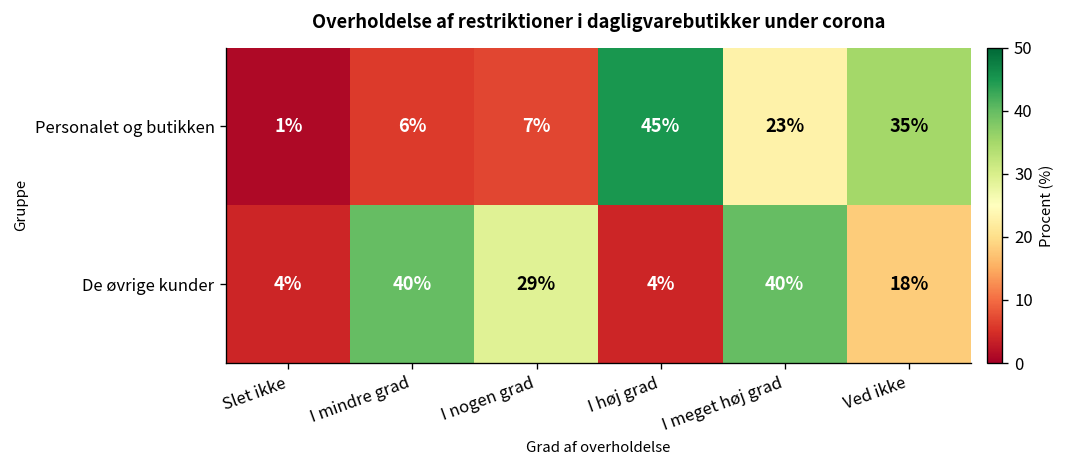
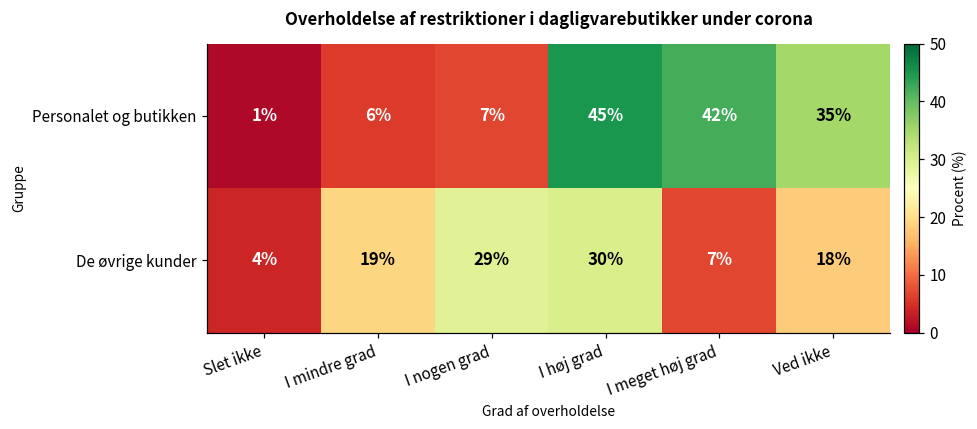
  {
    "Personalet og butikken": {
      "Slet ikke": "1%",
      "I mindre grad": "6%",
      "I nogen grad": "7%",
      "I høj grad": "45%",
-     "I meget høj grad": "23%",
+     "I meget høj grad": "42%",
      "Ved ikke": "35%"
    },
    "De øvrige kunder": {
      "Slet ikke": "4%",
-     "I mindre grad": "40%",
+     "I mindre grad": "19%",
      "I nogen grad": "29%",
-     "I høj grad": "4%",
-     "I meget høj grad": "40%",
+     "I høj grad": "30%",
+     "I meget høj grad": "7%",
      "Ved ikke": "18%"
    }
  }
